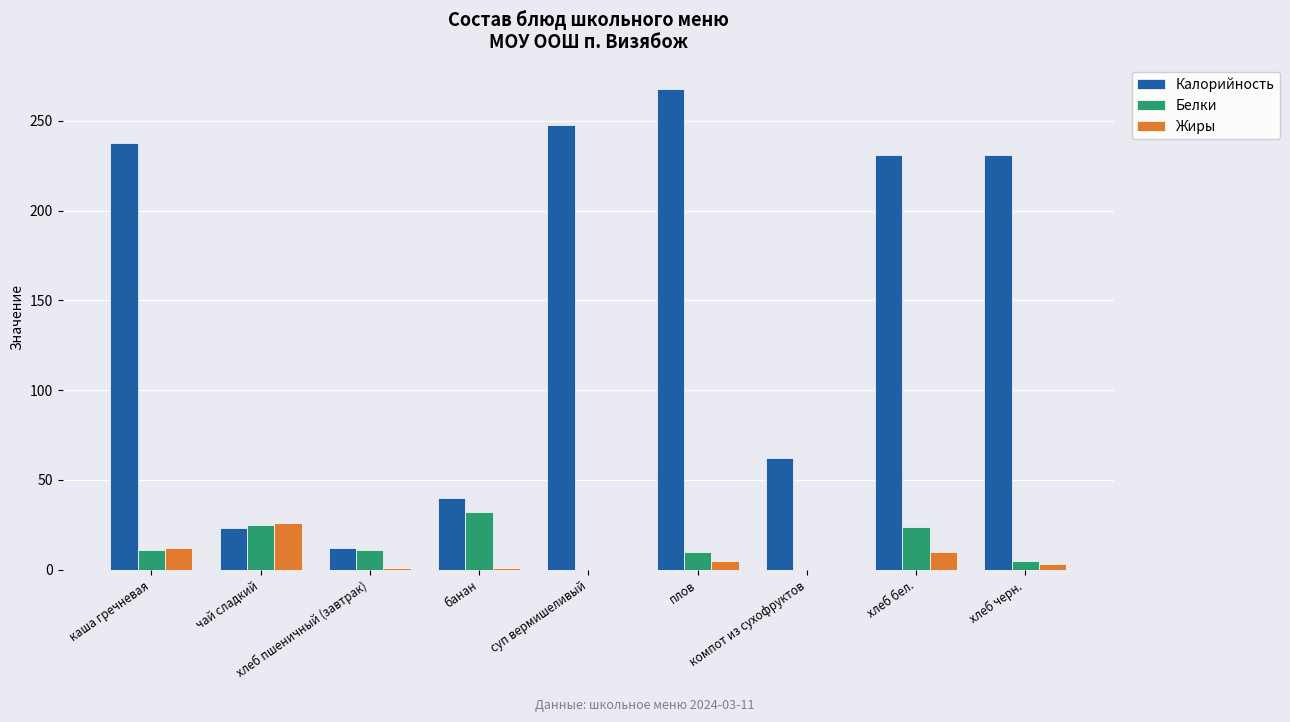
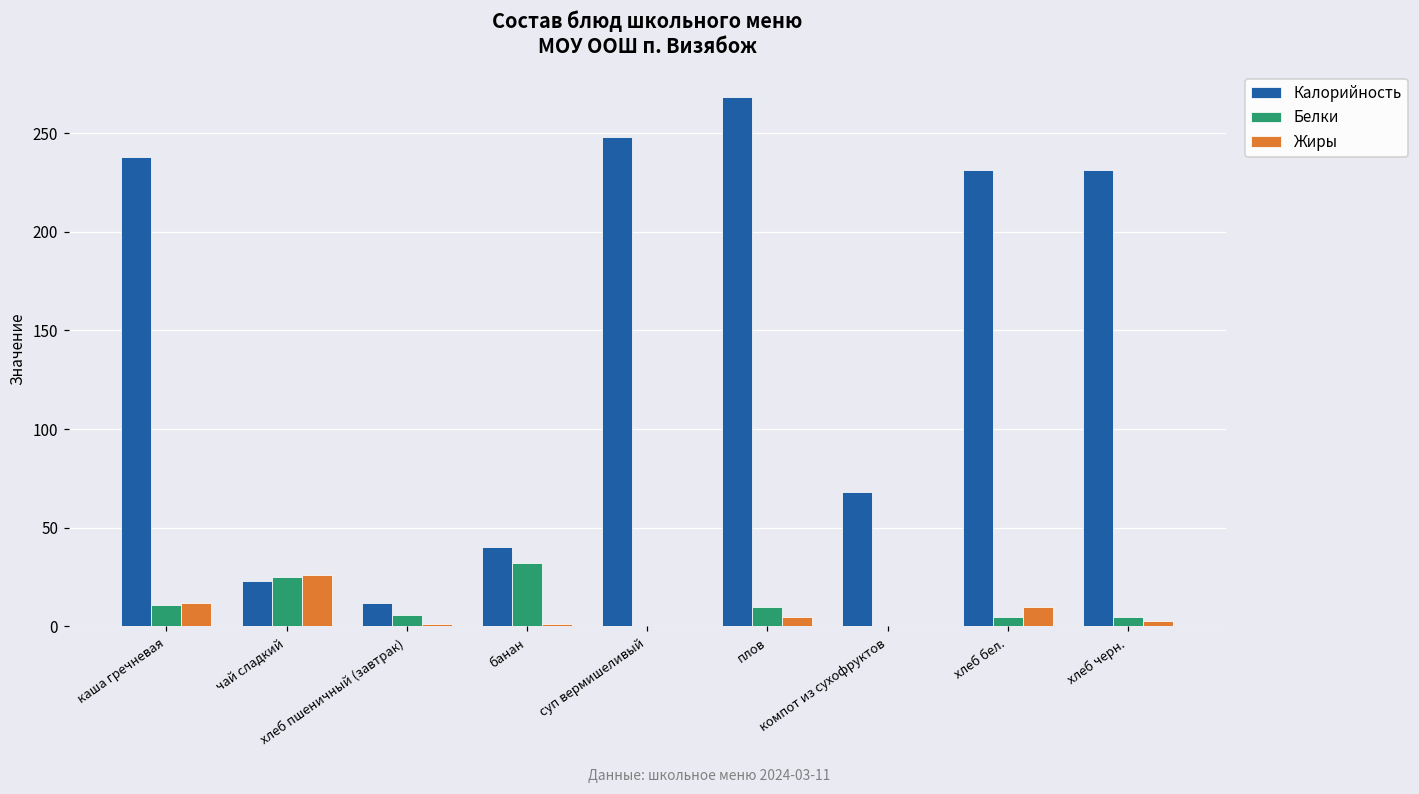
  {
    "Калорийность": {
      "каша гречневая": 238,
      "чай сладкий": 23,
      "хлеб пшеничный (завтрак)": 12,
      "банан": 40,
      "суп вермишеливый": 248,
      "плов": 268,
-     "компот из сухофруктов": 62,
+     "компот из сухофруктов": 68,
      "хлеб бел.": 231,
      "хлеб черн.": 231
    },
    "Белки": {
      "каша гречневая": 11,
      "чай сладкий": 25,
-     "хлеб пшеничный (завтрак)": 11,
+     "хлеб пшеничный (завтрак)": 6,
      "банан": 32,
      "суп вермишеливый": 0,
      "плов": 10,
      "компот из сухофруктов": 0,
-     "хлеб бел.": 24,
+     "хлеб бел.": 5,
      "хлеб черн.": 5
    },
    "Жиры": {
      "каша гречневая": 12,
      "чай сладкий": 26,
      "суп вермишеливый": 0,
      "плов": 5,
      "компот из сухофруктов": 0,
      "хлеб бел.": 10,
      "хлеб черн.": 3
    }
  }
